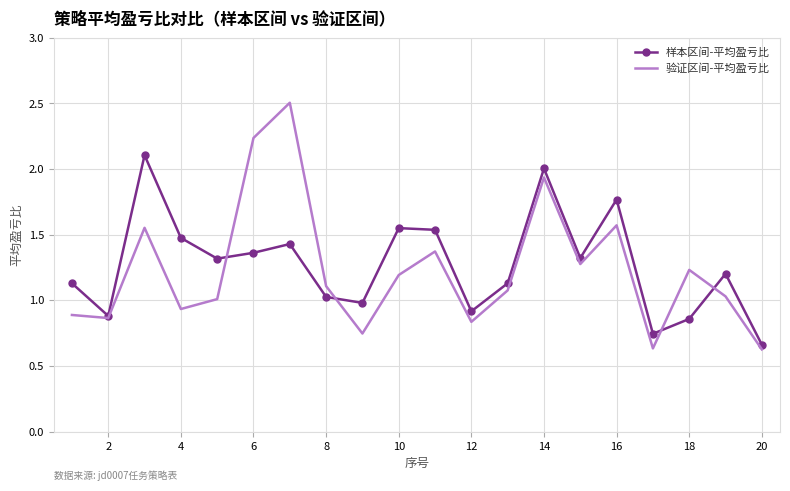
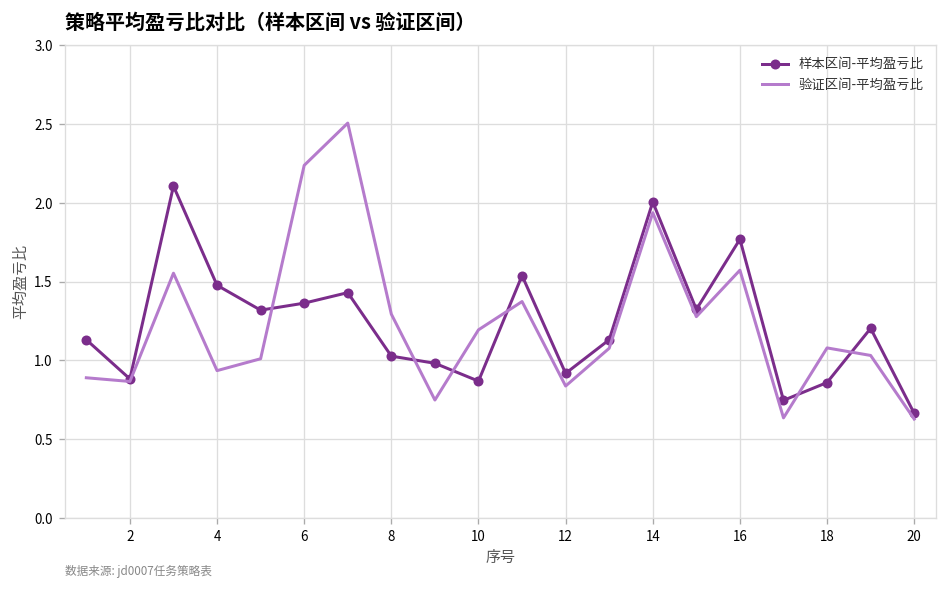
  {
    "样本区间-平均盈亏比": {
      "4": 1.48,
      "6": 1.36,
      "8": 1.03,
-     "10": 1.55,
+     "10": 0.87,
      "12": 0.92,
      "14": 2.01,
      "16": 1.77,
      "18": 0.86,
      "20": 0.66
    },
    "验证区间-平均盈亏比": {
      "4": 0.93,
      "6": 2.24,
-     "8": 1.11,
+     "8": 1.29,
      "10": 1.19,
      "12": 0.84,
      "14": 1.94,
      "16": 1.57,
-     "18": 1.23,
+     "18": 1.08,
      "20": 0.63
    }
  }
